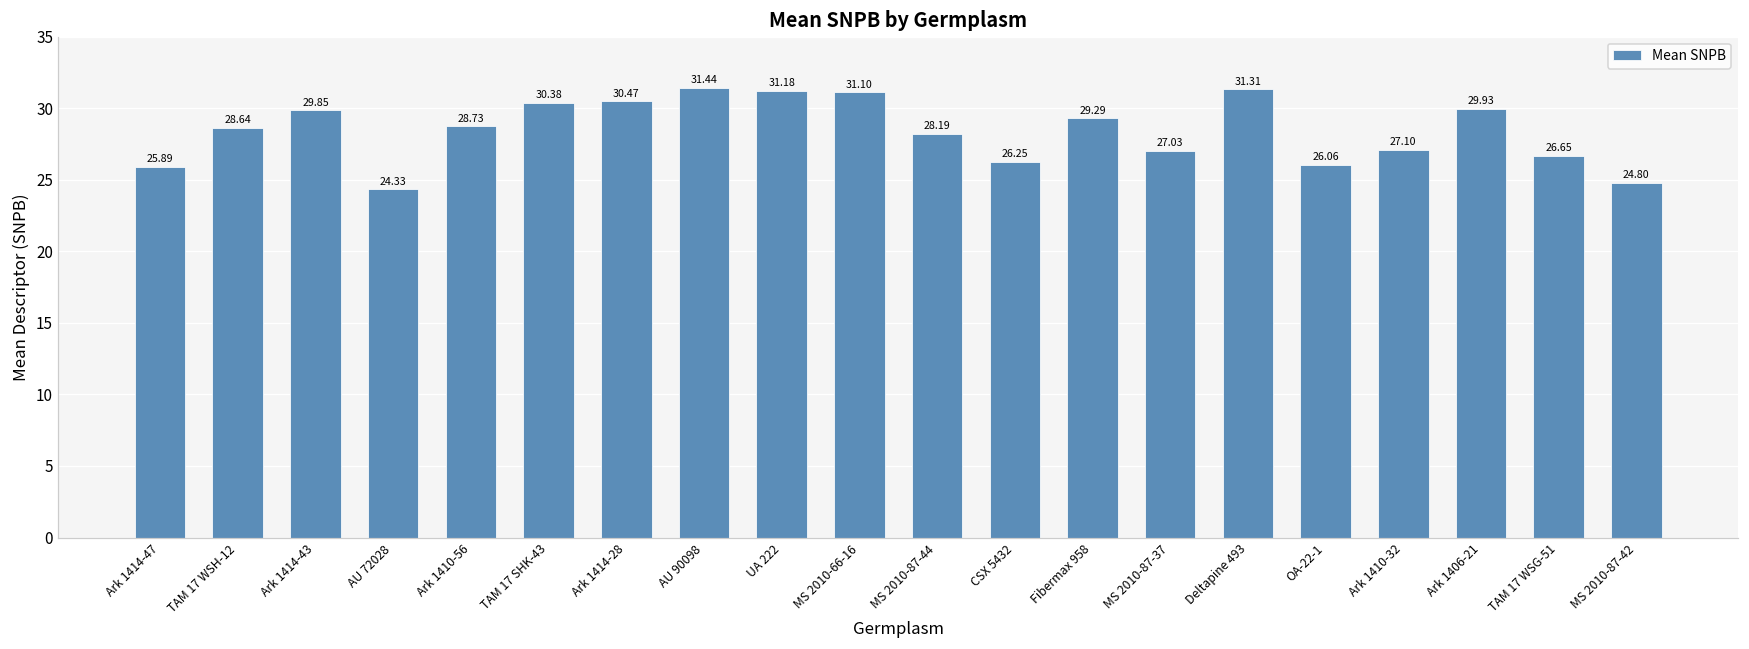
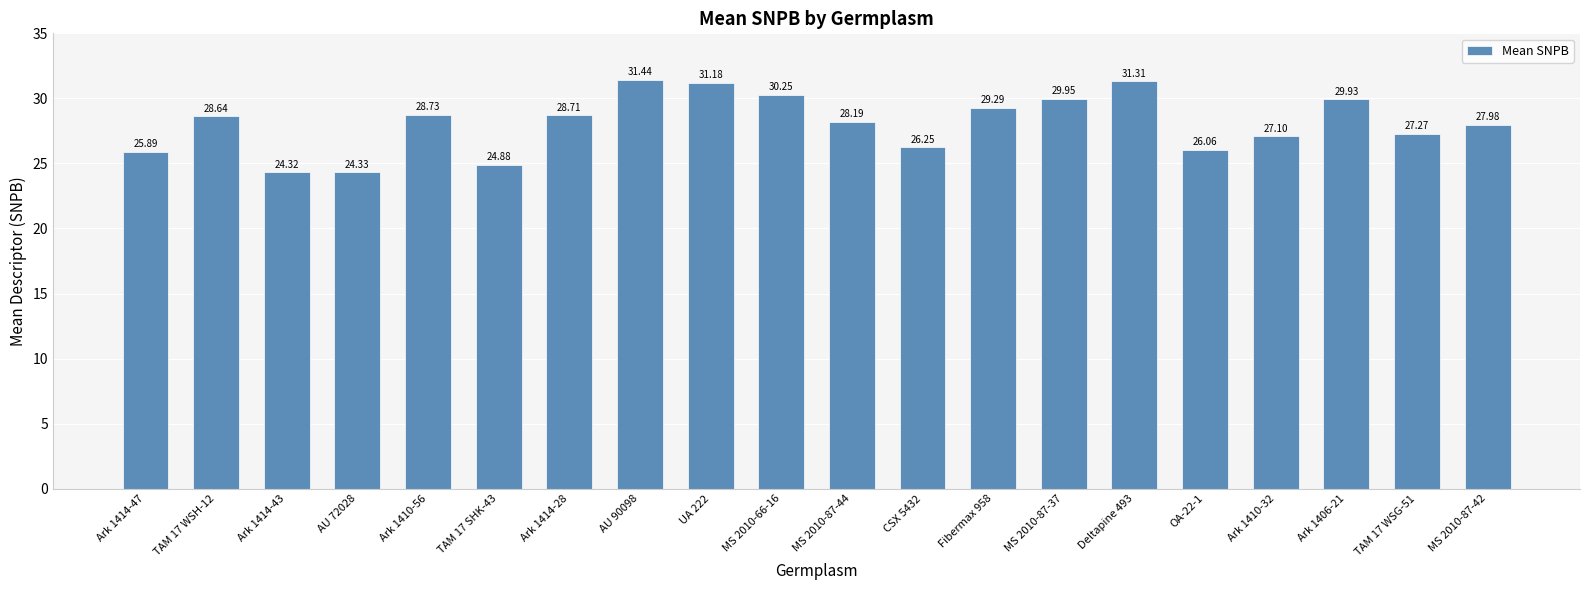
  {
    "Ark 1414-47": 25.89,
    "TAM 17 WSH-12": 28.64,
-   "Ark 1414-43": 29.85,
+   "Ark 1414-43": 24.32,
    "AU 72028": 24.33,
    "Ark 1410-56": 28.73,
-   "TAM 17 SHK-43": 30.38,
-   "Ark 1414-28": 30.47,
+   "TAM 17 SHK-43": 24.88,
+   "Ark 1414-28": 28.71,
    "AU 90098": 31.44,
    "UA 222": 31.18,
-   "MS 2010-66-16": 31.10,
+   "MS 2010-66-16": 30.25,
    "MS 2010-87-44": 28.19,
    "CSX 5432": 26.25,
    "Fibermax 958": 29.29,
-   "MS 2010-87-37": 27.03,
+   "MS 2010-87-37": 29.95,
    "Deltapine 493": 31.31,
    "OA-22-1": 26.06,
    "Ark 1410-32": 27.10,
    "Ark 1406-21": 29.93,
-   "TAM 17 WSG-51": 26.65,
-   "MS 2010-87-42": 24.80
+   "TAM 17 WSG-51": 27.27,
+   "MS 2010-87-42": 27.98
  }
